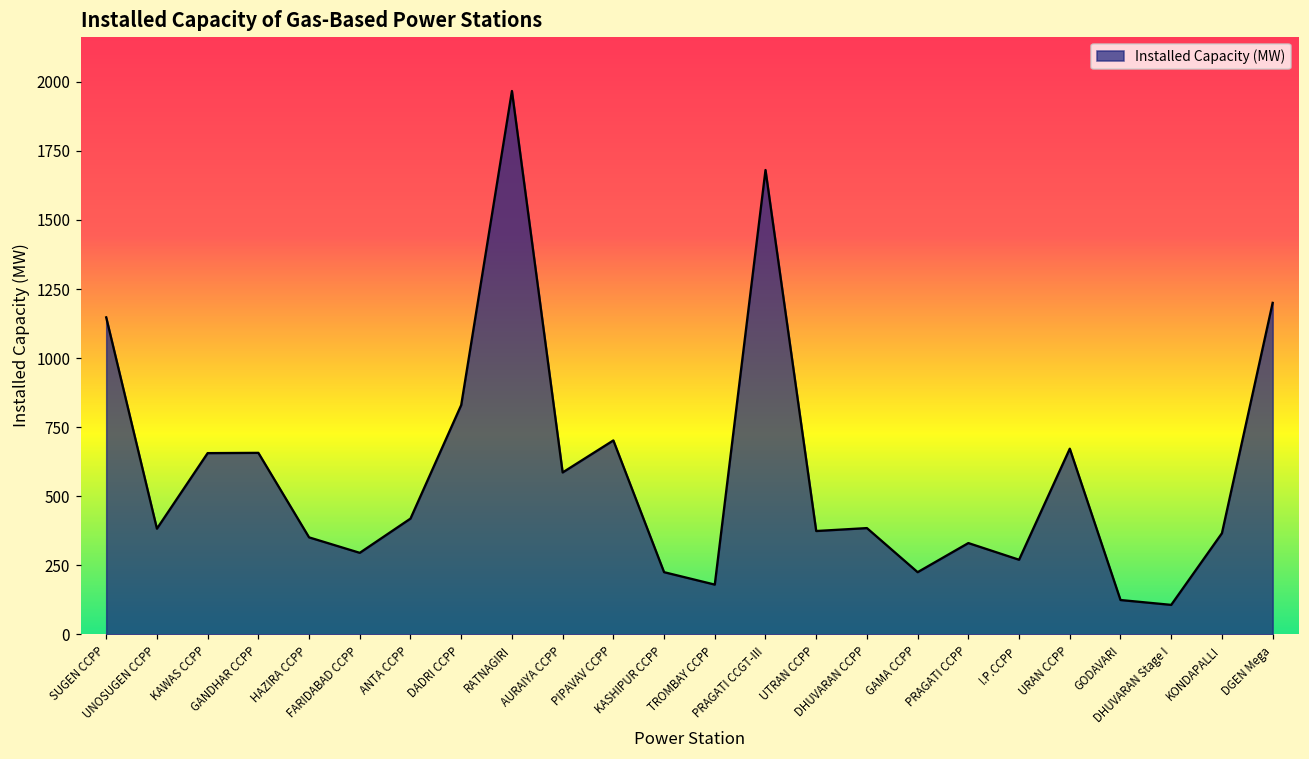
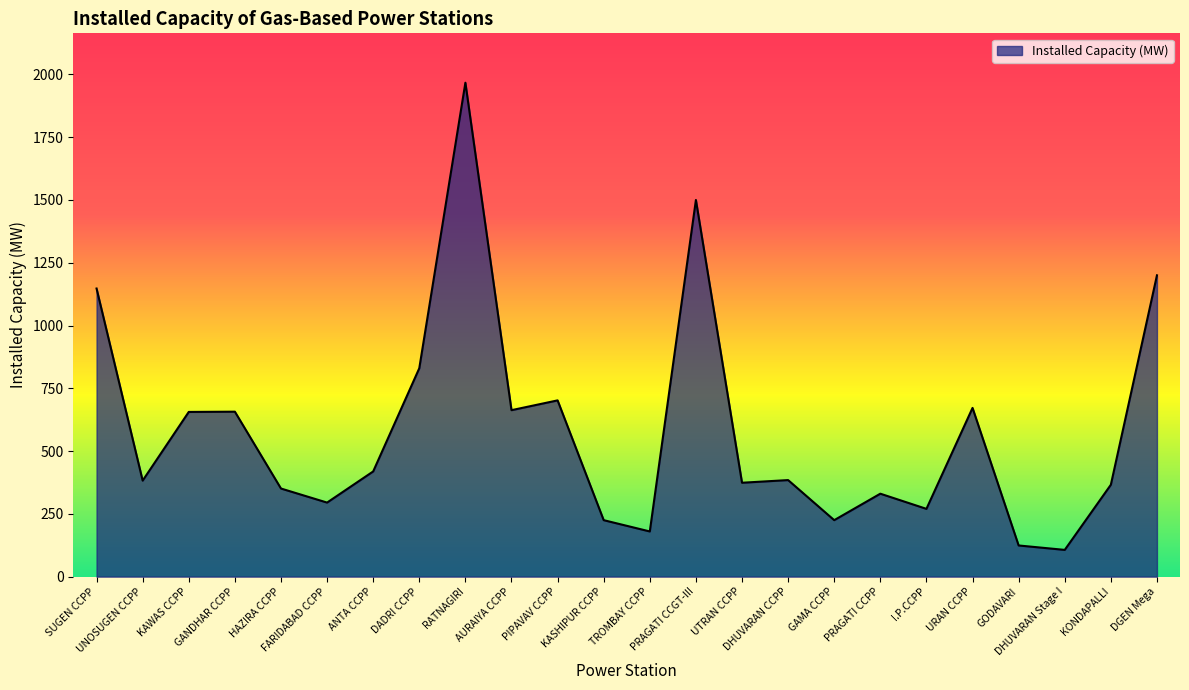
  {
    "SUGEN CCPP": 1150,
    "UNOSUGEN CCPP": 380,
    "KAWAS CCPP": 660,
    "GANDHAR CCPP": 660,
    "HAZIRA CCPP": 350,
    "FARIDABAD CCPP": 300,
    "ANTA CCPP": 420,
    "DADRI CCPP": 830,
    "RATNAGIRI": 1970,
-   "AURAIYA CCPP": 590,
+   "AURAIYA CCPP": 660,
    "PIPAVAV CCPP": 700,
    "KASHIPUR CCPP": 230,
    "TROMBAY CCPP": 180,
-   "PRAGATI CCGT-III": 1680,
+   "PRAGATI CCGT-III": 1500,
    "UTRAN CCPP": 370,
    "DHUVARAN CCPP": 380,
    "GAMA CCPP": 230,
    "PRAGATI CCPP": 330,
    "I.P.CCPP": 270,
    "URAN CCPP": 670,
    "GODAVARI": 120,
    "DHUVARAN Stage I": 110,
    "KONDAPALLI": 370,
    "DGEN Mega": 1200
  }
